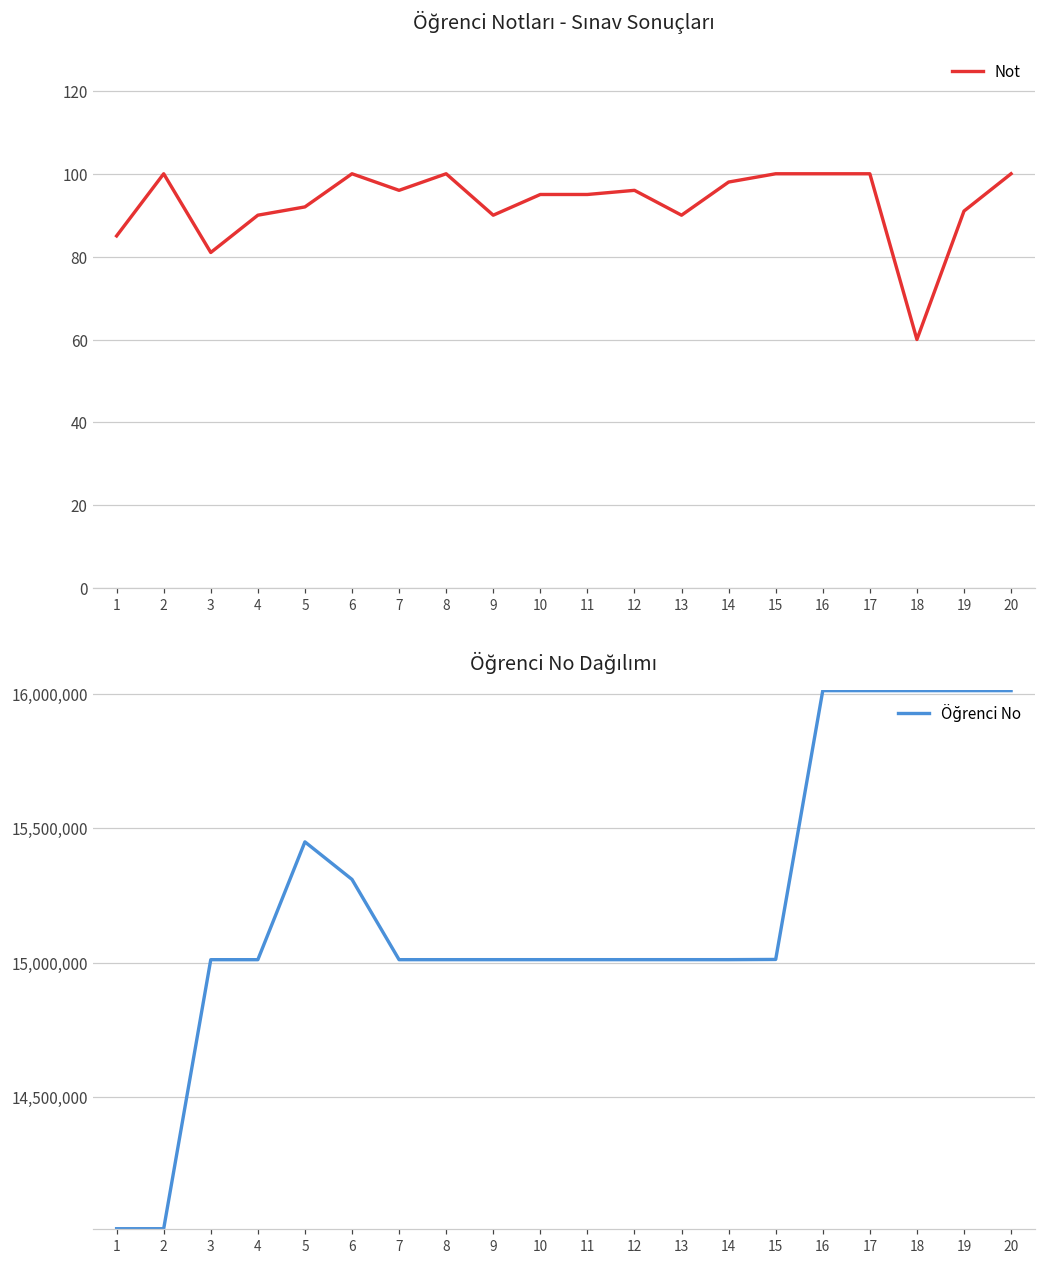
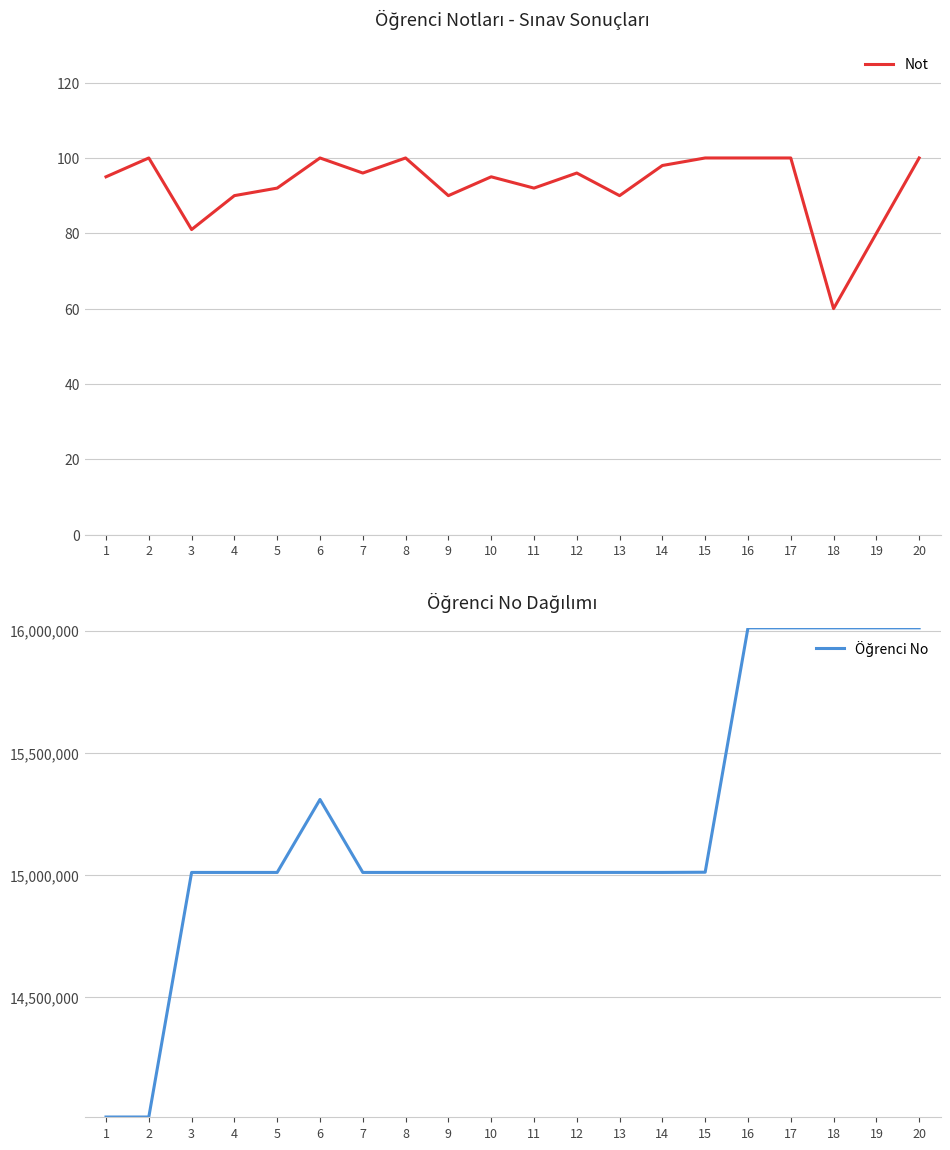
  {
    "Öğrenci Notları - Sınav Sonuçları": {
-     "1": "85",
+     "1": "95",
      "2": "100",
      "3": "81",
      "4": "90",
      "5": "92",
      "6": "100",
      "7": "96",
      "8": "100",
      "9": "90",
      "10": "95",
-     "11": "95",
+     "11": "92",
      "12": "96",
      "13": "90",
      "14": "98",
      "15": "100",
      "16": "100",
      "17": "100",
      "18": "60",
-     "19": "91",
+     "19": "80",
      "20": "100"
    },
    "Öğrenci No Dağılımı": {
      "1": "14,010,000",
      "2": "14,010,000",
      "3": "15,010,000",
      "4": "15,010,000",
-     "5": "15,450,000",
+     "5": "15,010,000",
      "6": "15,310,000",
      "7": "15,010,000",
      "8": "15,010,000",
      "9": "15,010,000",
      "10": "15,010,000",
      "11": "15,010,000",
      "12": "15,010,000",
      "13": "15,010,000",
      "14": "15,010,000",
      "15": "15,010,000",
      "16": "16,010,000",
      "17": "16,010,000",
      "18": "16,010,000",
      "19": "16,010,000",
      "20": "16,010,000"
    }
  }
